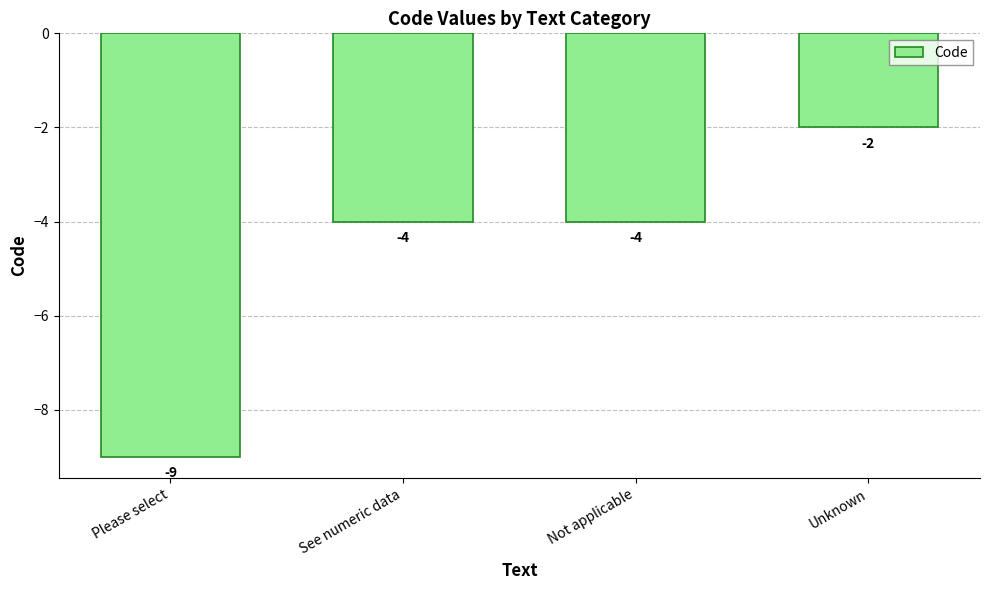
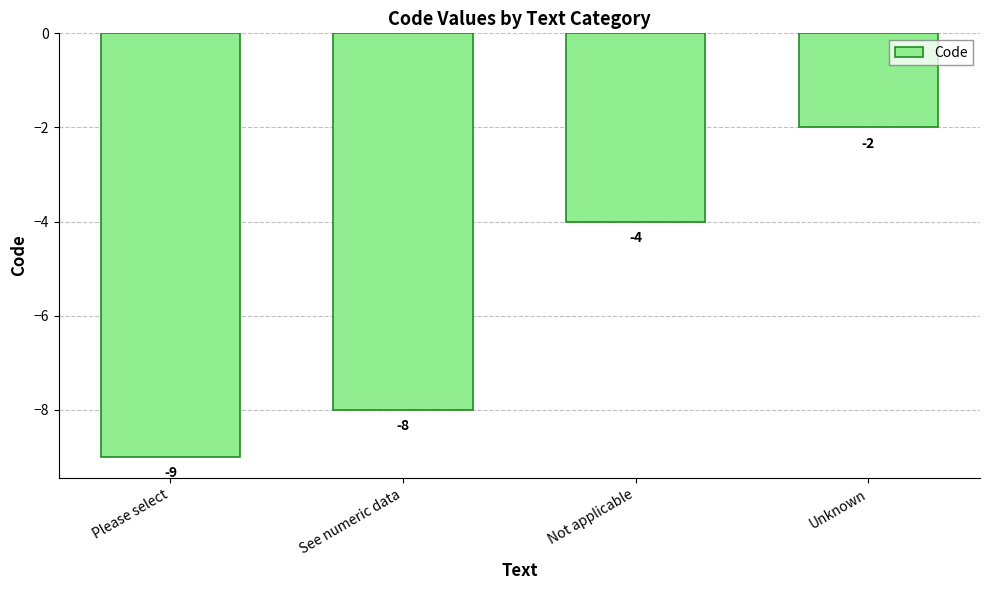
  {
    "Please select": -9,
-   "See numeric data": -4,
+   "See numeric data": -8,
    "Not applicable": -4,
    "Unknown": -2
  }
